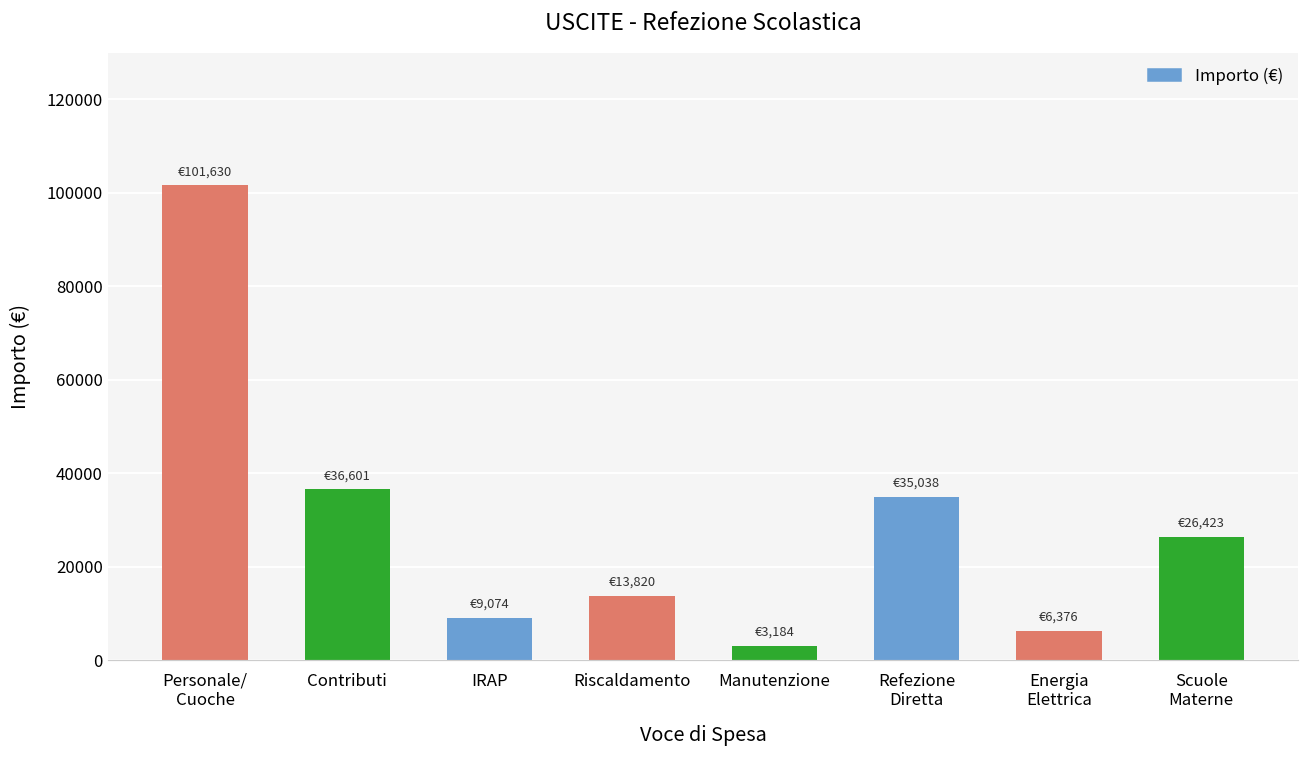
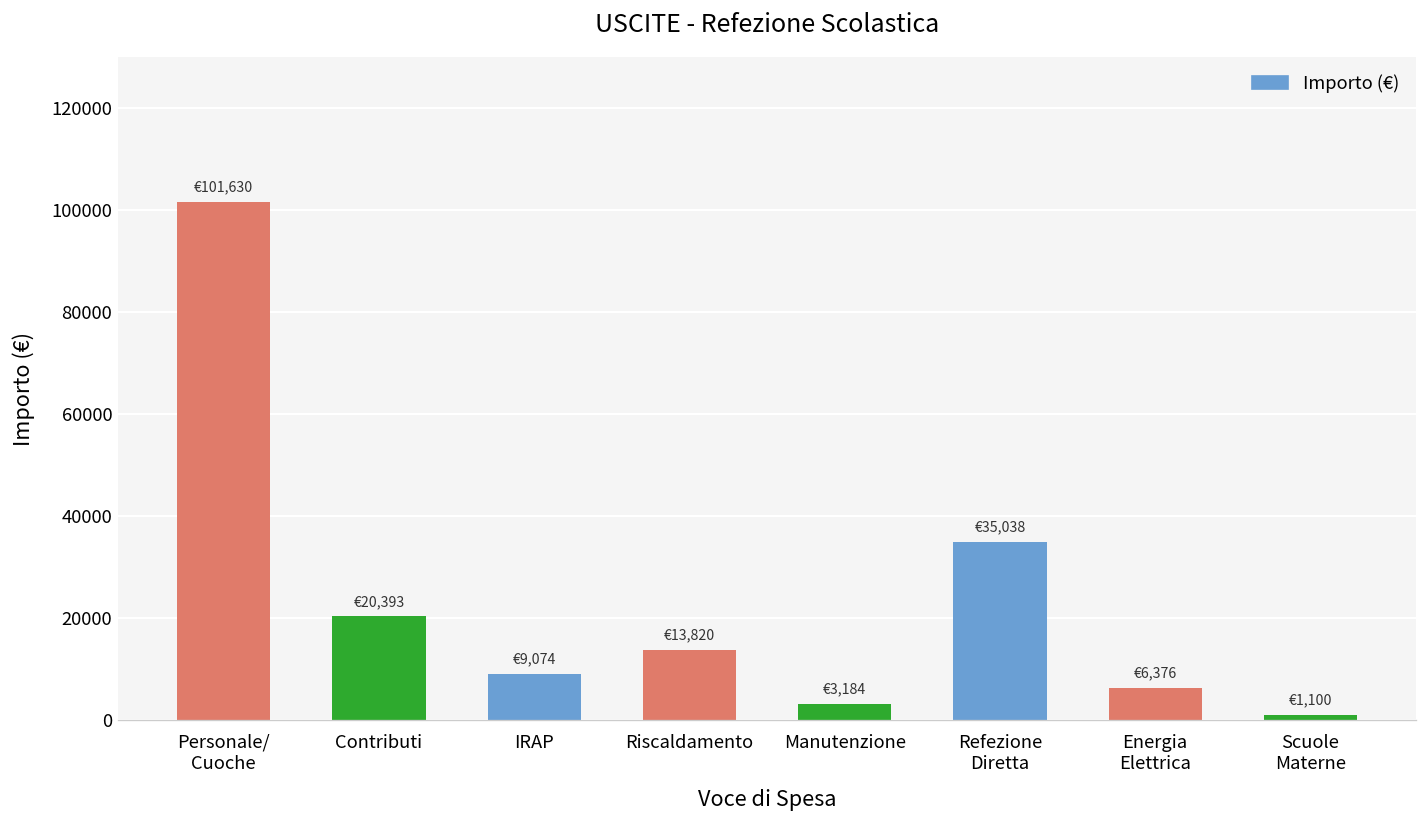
  {
    "Personale/ Cuoche": "€101,630",
-   "Contributi": "€36,601",
+   "Contributi": "€20,393",
    "IRAP": "€9,074",
    "Riscaldamento": "€13,820",
    "Manutenzione": "€3,184",
    "Refezione Diretta": "€35,038",
    "Energia Elettrica": "€6,376",
-   "Scuole Materne": "€26,423"
+   "Scuole Materne": "€1,100"
  }
